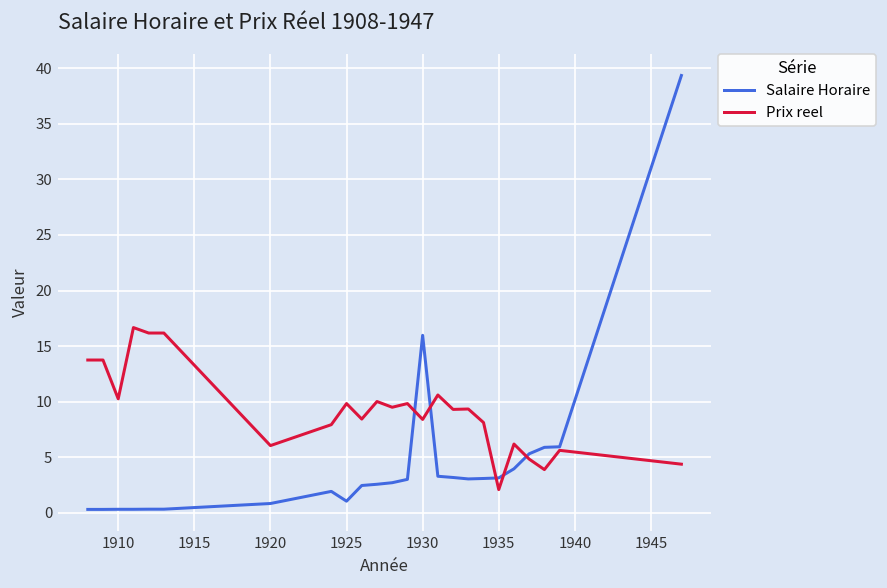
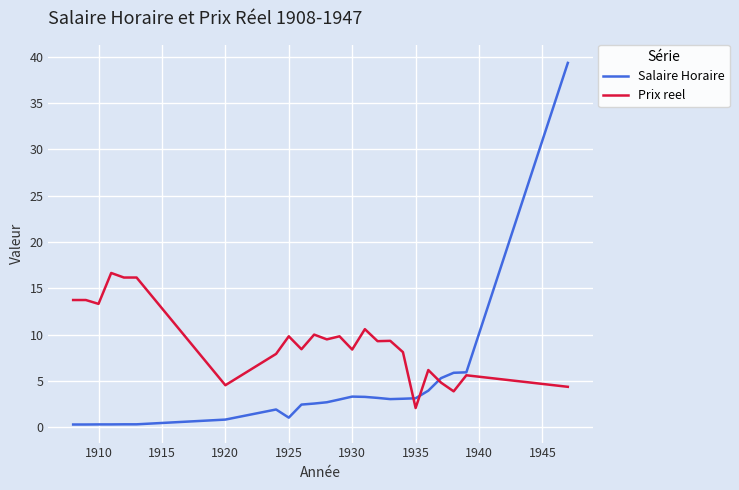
  {
    "Salaire Horaire": {
      "1910": 0,
      "1920": 1,
      "1925": 1,
-     "1930": 16,
+     "1930": 3,
      "1935": 3
    },
    "Prix reel": {
-     "1910": 10,
-     "1920": 6,
+     "1910": 13,
+     "1920": 5,
      "1925": 10,
      "1930": 8,
      "1935": 2
    }
  }
